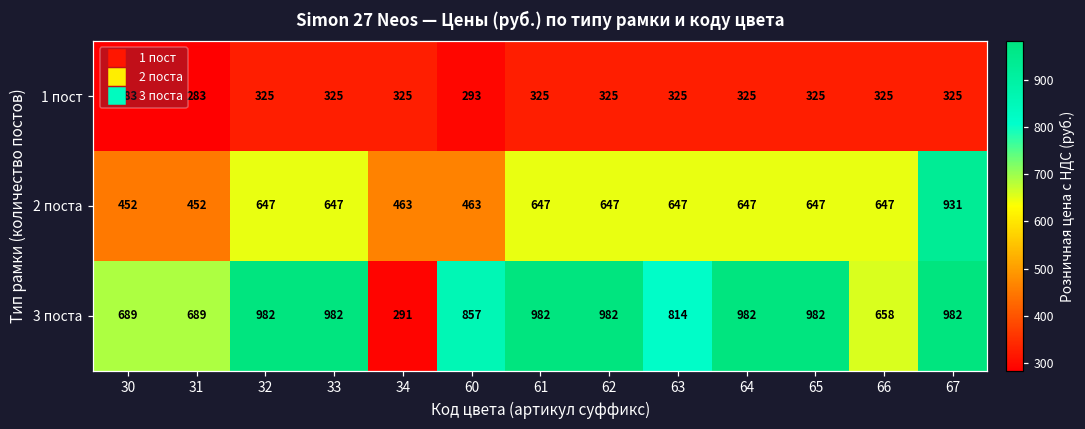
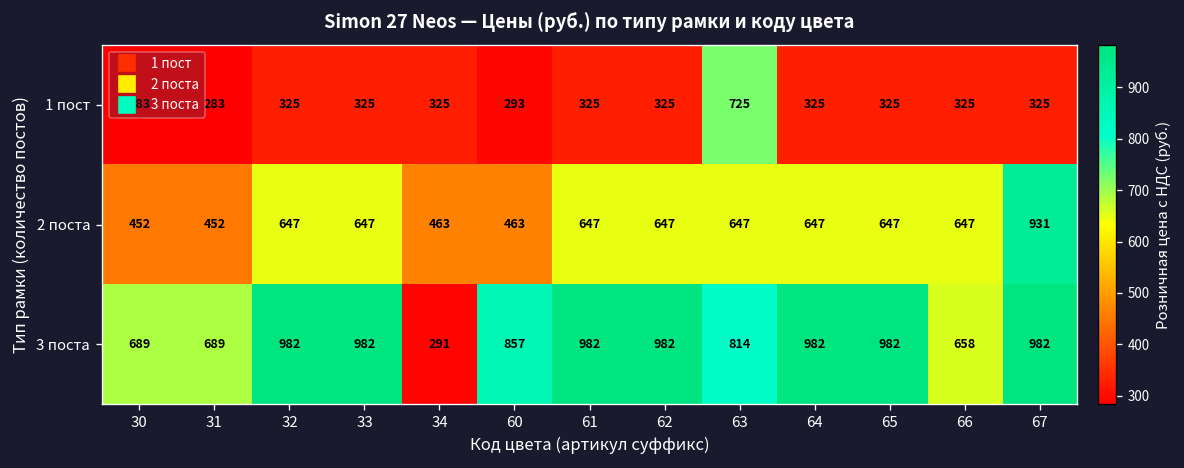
  {
    "1 пост": {
      "32": 325,
      "33": 325,
      "34": 325,
      "60": 293,
      "61": 325,
      "62": 325,
-     "63": 325,
+     "63": 725,
      "64": 325,
      "65": 325,
      "66": 325,
      "67": 325
    },
    "2 поста": {
      "30": 452,
      "31": 452,
      "32": 647,
      "33": 647,
      "34": 463,
      "60": 463,
      "61": 647,
      "62": 647,
      "63": 647,
      "64": 647,
      "65": 647,
      "66": 647,
      "67": 931
    },
    "3 поста": {
      "30": 689,
      "31": 689,
      "32": 982,
      "33": 982,
      "34": 291,
      "60": 857,
      "61": 982,
      "62": 982,
      "63": 814,
      "64": 982,
      "65": 982,
      "66": 658,
      "67": 982
    }
  }
